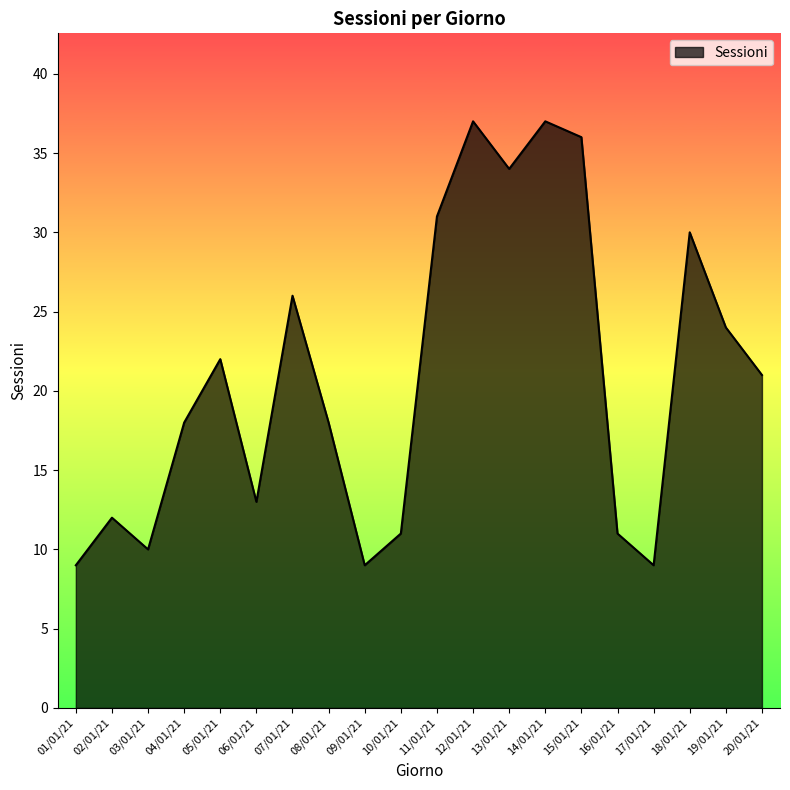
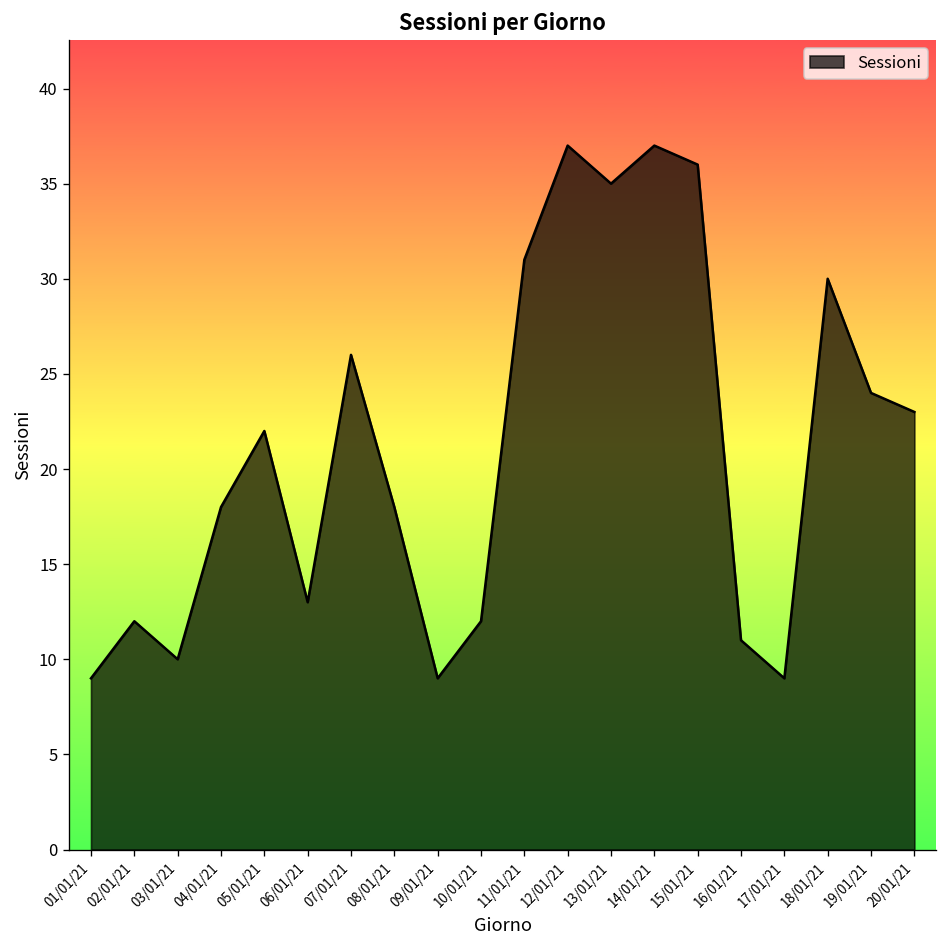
  {
    "01/01/21": 9,
    "02/01/21": 12,
    "03/01/21": 10,
    "04/01/21": 18,
    "05/01/21": 22,
    "06/01/21": 13,
    "07/01/21": 26,
    "08/01/21": 18,
    "09/01/21": 9,
-   "10/01/21": 11,
+   "10/01/21": 12,
    "11/01/21": 31,
    "12/01/21": 37,
-   "13/01/21": 34,
+   "13/01/21": 35,
    "14/01/21": 37,
    "15/01/21": 36,
    "16/01/21": 11,
    "17/01/21": 9,
    "18/01/21": 30,
    "19/01/21": 24,
-   "20/01/21": 21
+   "20/01/21": 23
  }
